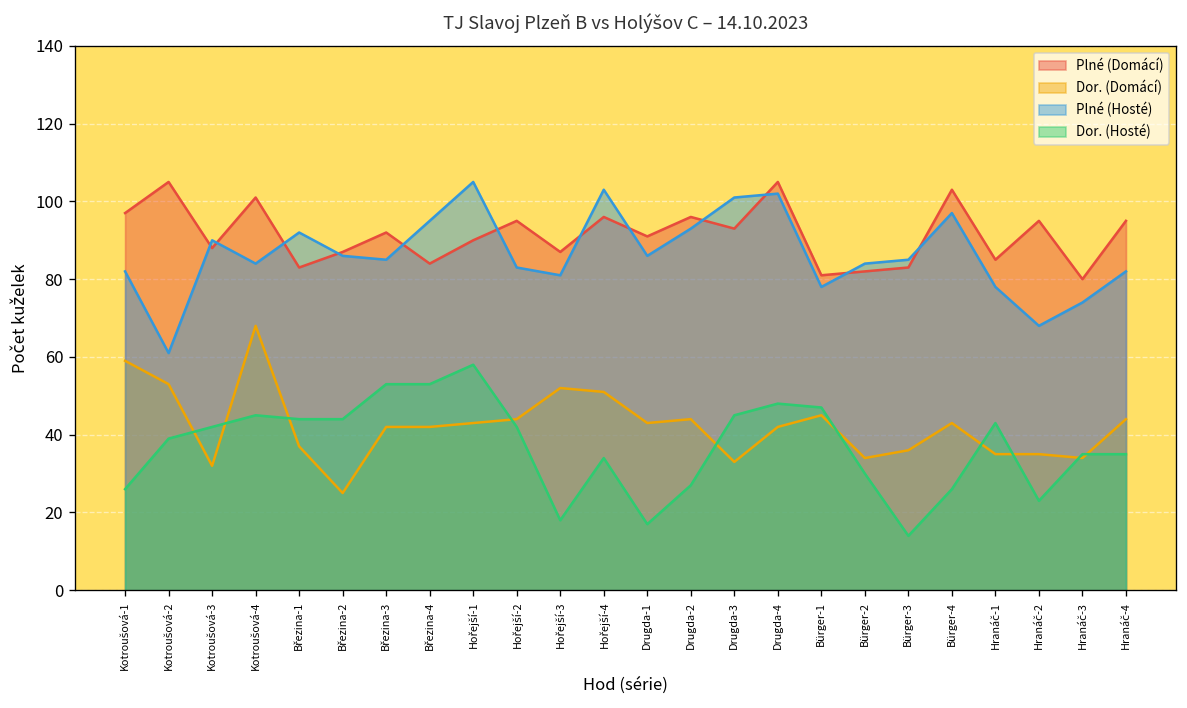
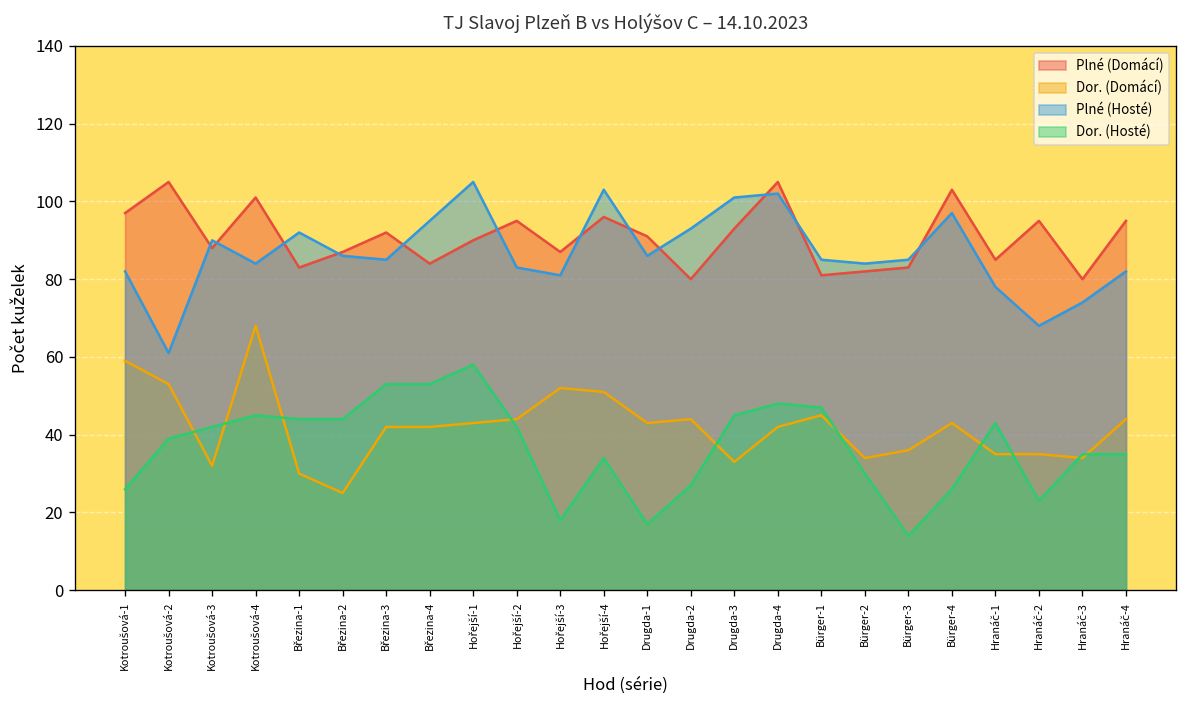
  {
    "Plné (Domácí)": {
      "Kotroušová-1": 97,
      "Kotroušová-2": 105,
      "Kotroušová-3": 88,
      "Kotroušová-4": 101,
      "Březina-1": 83,
      "Březina-2": 87,
      "Březina-3": 92,
      "Březina-4": 84,
      "Hořejší-1": 90,
      "Hořejší-2": 95,
      "Hořejší-3": 87,
      "Hořejší-4": 96,
      "Drugda-1": 91,
-     "Drugda-2": 96,
+     "Drugda-2": 80,
      "Drugda-3": 93,
      "Drugda-4": 105,
      "Bürger-1": 81,
      "Bürger-2": 82,
      "Bürger-3": 83,
      "Bürger-4": 103,
      "Hranáč-1": 85,
      "Hranáč-2": 95,
      "Hranáč-3": 80,
      "Hranáč-4": 95
    },
    "Dor. (Domácí)": {
      "Kotroušová-1": 59,
      "Kotroušová-2": 53,
      "Kotroušová-3": 32,
      "Kotroušová-4": 68,
-     "Březina-1": 37,
+     "Březina-1": 30,
      "Březina-2": 25,
      "Březina-3": 42,
      "Březina-4": 42,
      "Hořejší-1": 43,
      "Hořejší-2": 44,
      "Hořejší-3": 52,
      "Hořejší-4": 51,
      "Drugda-1": 43,
      "Drugda-2": 44,
      "Drugda-3": 33,
      "Drugda-4": 42,
      "Bürger-1": 45,
      "Bürger-2": 34,
      "Bürger-3": 36,
      "Bürger-4": 43,
      "Hranáč-1": 35,
      "Hranáč-2": 35,
      "Hranáč-3": 34,
      "Hranáč-4": 44
    },
    "Plné (Hosté)": {
      "Kotroušová-1": 82,
      "Kotroušová-2": 61,
      "Kotroušová-3": 90,
      "Kotroušová-4": 84,
      "Březina-1": 92,
      "Březina-2": 86,
      "Březina-3": 85,
      "Březina-4": 95,
      "Hořejší-1": 105,
      "Hořejší-2": 83,
      "Hořejší-3": 81,
      "Hořejší-4": 103,
      "Drugda-1": 86,
      "Drugda-2": 93,
      "Drugda-3": 101,
      "Drugda-4": 102,
-     "Bürger-1": 78,
+     "Bürger-1": 85,
      "Bürger-2": 84,
      "Bürger-3": 85,
      "Bürger-4": 97,
      "Hranáč-1": 78,
      "Hranáč-2": 68,
      "Hranáč-3": 74,
      "Hranáč-4": 82
    },
    "Dor. (Hosté)": {
      "Kotroušová-1": 26,
      "Kotroušová-2": 39,
      "Kotroušová-3": 42,
      "Kotroušová-4": 45,
      "Březina-1": 44,
      "Březina-2": 44,
      "Březina-3": 53,
      "Březina-4": 53,
      "Hořejší-1": 58,
      "Hořejší-2": 42,
      "Hořejší-3": 18,
      "Hořejší-4": 34,
      "Drugda-1": 17,
      "Drugda-2": 27,
      "Drugda-3": 45,
      "Drugda-4": 48,
      "Bürger-1": 47,
      "Bürger-2": 30,
      "Bürger-3": 14,
      "Bürger-4": 26,
      "Hranáč-1": 43,
      "Hranáč-2": 23,
      "Hranáč-3": 35,
      "Hranáč-4": 35
    }
  }
